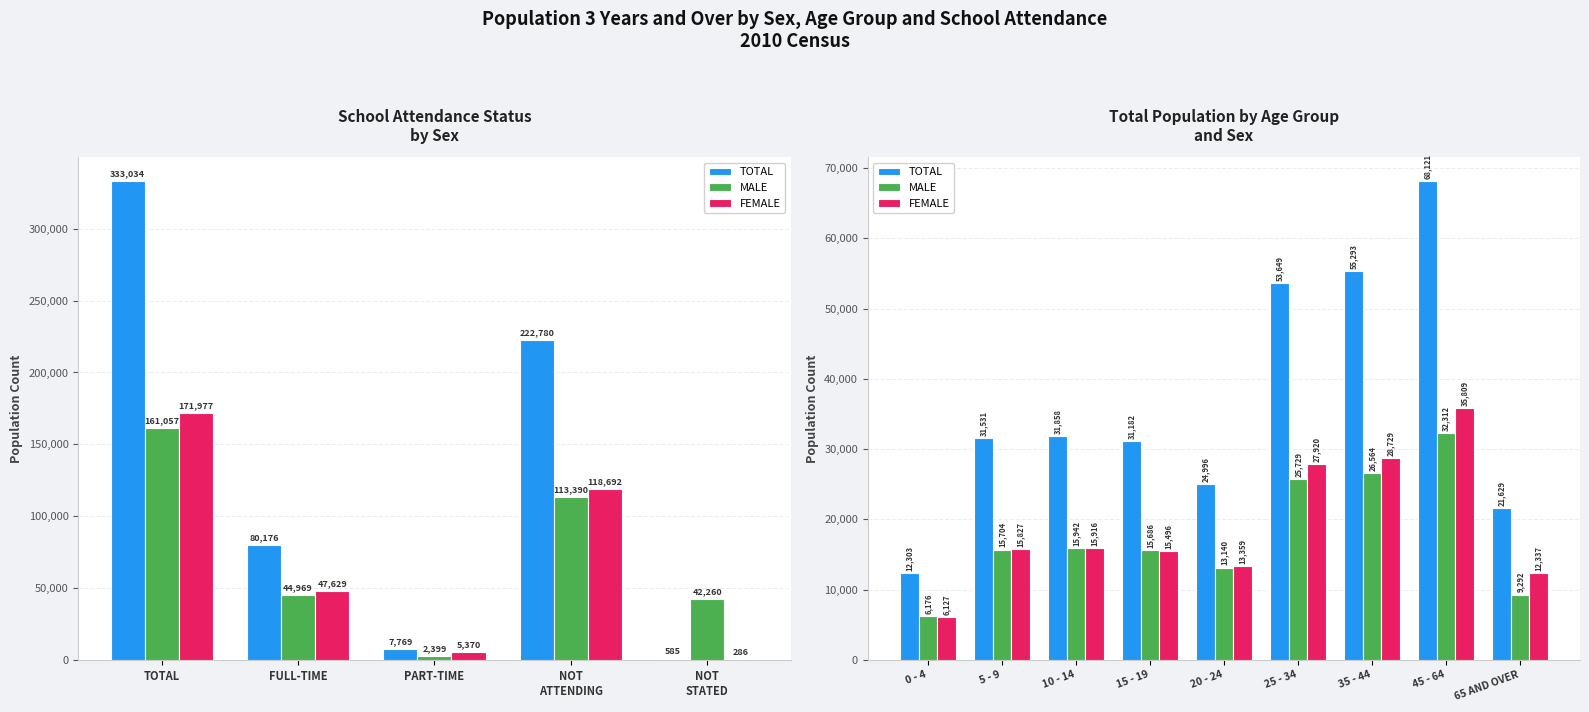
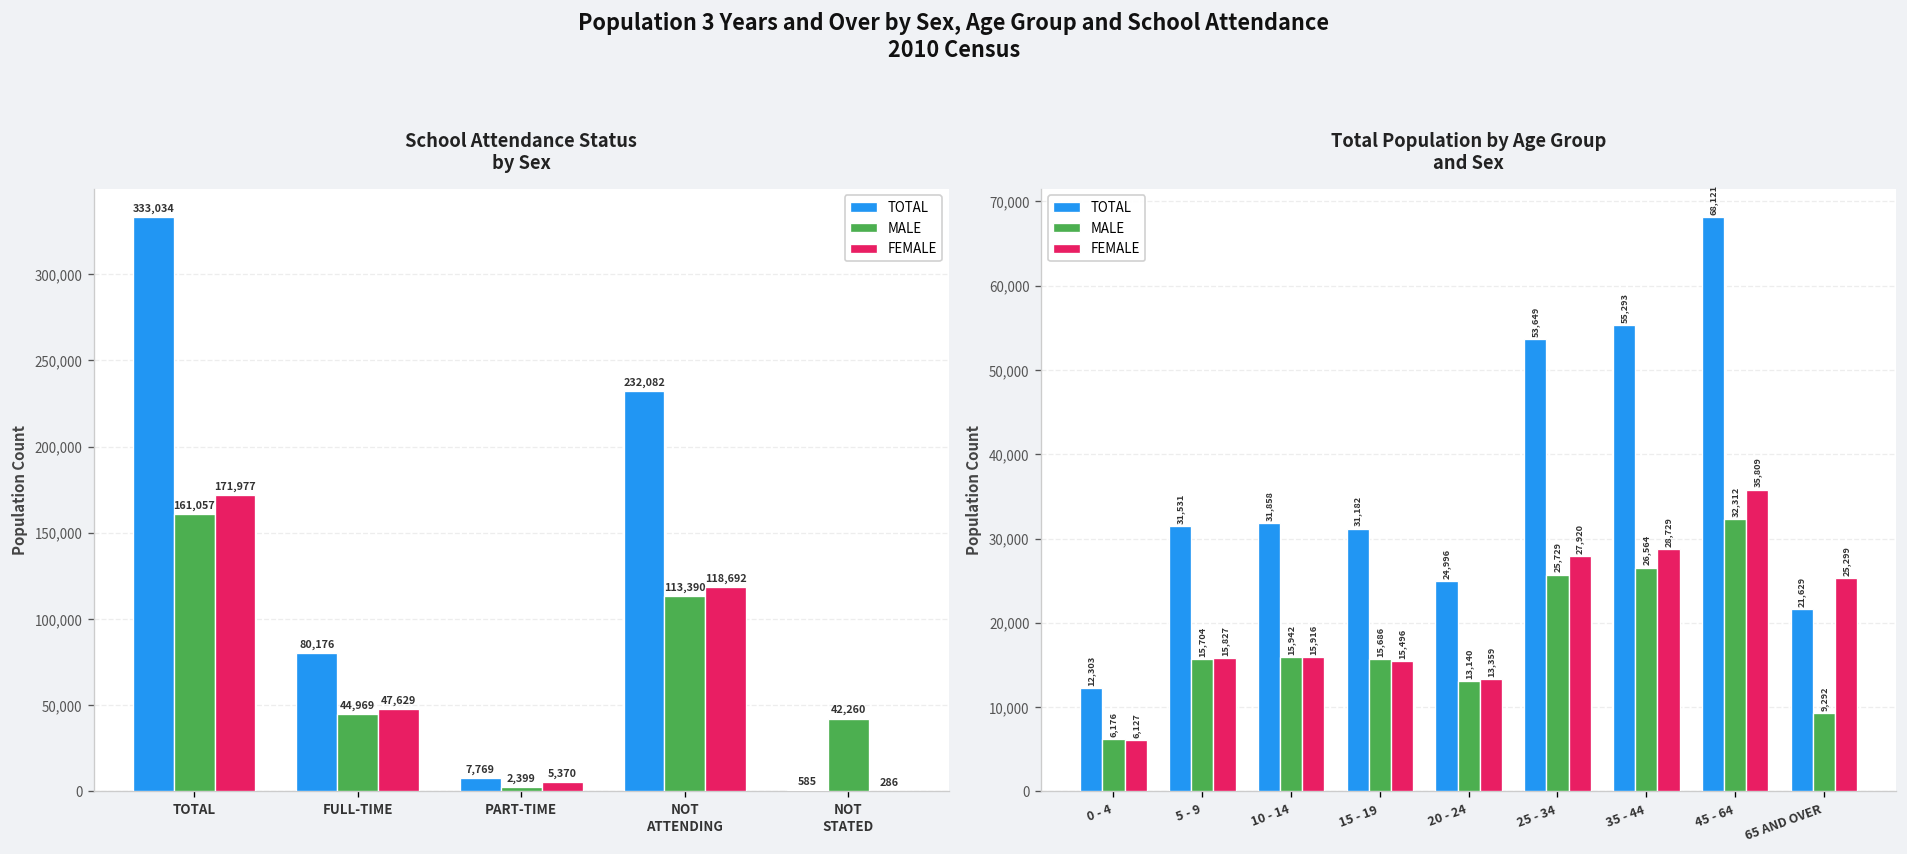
  {
    "School Attendance Status by Sex": {
      "TOTAL": {
        "TOTAL": "333,034",
        "FULL-TIME": "80,176",
        "PART-TIME": "7,769",
-       "NOT ATTENDING": "222,780",
+       "NOT ATTENDING": "232,082",
        "NOT STATED": "585"
      },
      "MALE": {
        "TOTAL": "161,057",
        "FULL-TIME": "44,969",
        "PART-TIME": "2,399",
        "NOT ATTENDING": "113,390",
        "NOT STATED": "42,260"
      },
      "FEMALE": {
        "TOTAL": "171,977",
        "FULL-TIME": "47,629",
        "PART-TIME": "5,370",
        "NOT ATTENDING": "118,692",
        "NOT STATED": "286"
      }
    },
    "Total Population by Age Group and Sex": {
      "TOTAL": {
        "0 - 4": "12,303",
        "5 - 9": "31,531",
        "10 - 14": "31,858",
        "15 - 19": "31,182",
        "20 - 24": "24,996",
        "25 - 34": "53,649",
        "35 - 44": "55,293",
        "45 - 64": "68,121",
        "65 AND OVER": "21,629"
      },
      "MALE": {
        "0 - 4": "6,176",
        "5 - 9": "15,704",
        "10 - 14": "15,942",
        "15 - 19": "15,686",
        "20 - 24": "13,140",
        "25 - 34": "25,729",
        "35 - 44": "26,564",
        "45 - 64": "32,312",
        "65 AND OVER": "9,292"
      },
      "FEMALE": {
        "0 - 4": "6,127",
        "5 - 9": "15,827",
        "10 - 14": "15,916",
        "15 - 19": "15,496",
        "20 - 24": "13,359",
        "25 - 34": "27,920",
        "35 - 44": "28,729",
        "45 - 64": "35,809",
-       "65 AND OVER": "12,337"
+       "65 AND OVER": "25,299"
      }
    }
  }
